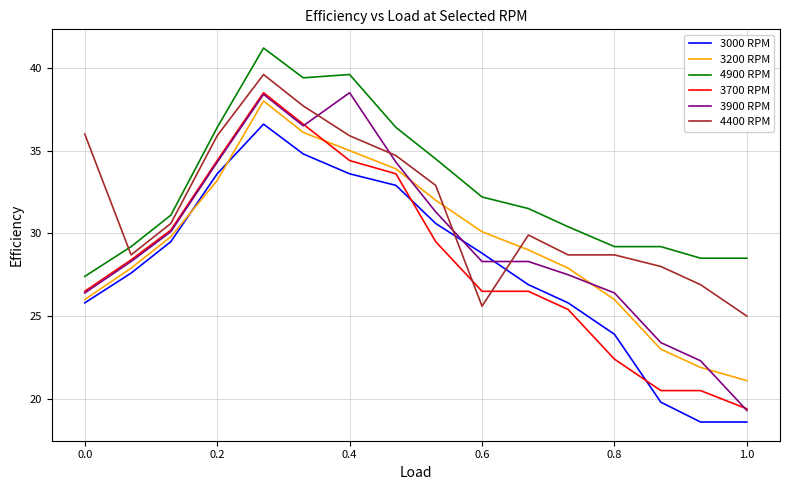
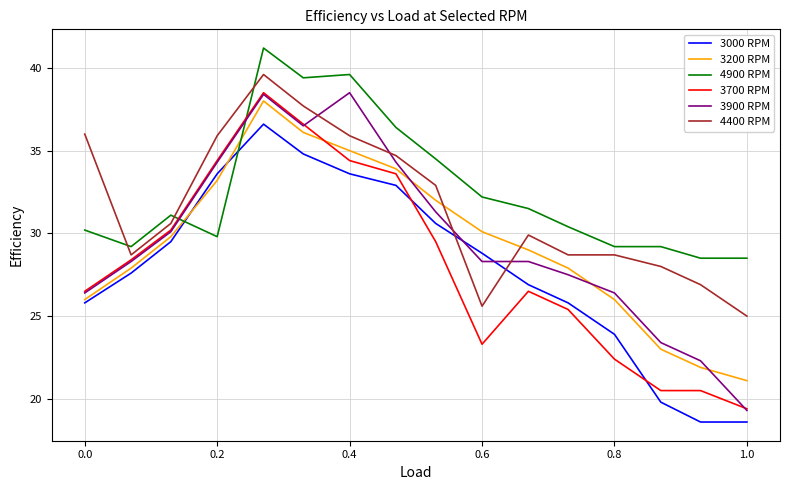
  {
    "3000 RPM": {
      "0.0": 25.8,
      "0.2": 33.6,
      "0.4": 33.6,
      "0.6": 28.8,
      "0.8": 23.9,
      "1.0": 18.6
    },
    "3200 RPM": {
      "0.0": 26.0,
      "0.2": 33.2,
      "0.4": 35.0,
      "0.6": 30.1,
      "0.8": 26.0,
      "1.0": 21.1
    },
    "4900 RPM": {
-     "0.0": 27.4,
-     "0.2": 36.4,
+     "0.0": 30.2,
+     "0.2": 29.8,
      "0.4": 39.6,
      "0.6": 32.2,
      "0.8": 29.2,
      "1.0": 28.5
    },
    "3700 RPM": {
      "0.4": 34.4,
-     "0.6": 26.5,
+     "0.6": 23.3,
      "0.8": 22.4
    },
    "3900 RPM": {
      "0.4": 38.5,
      "0.6": 28.3,
      "0.8": 26.4
    },
    "4400 RPM": {
      "0.0": 36.0,
      "0.2": 35.9,
      "0.4": 35.9,
      "0.6": 25.6,
      "0.8": 28.7,
      "1.0": 25.0
    }
  }
